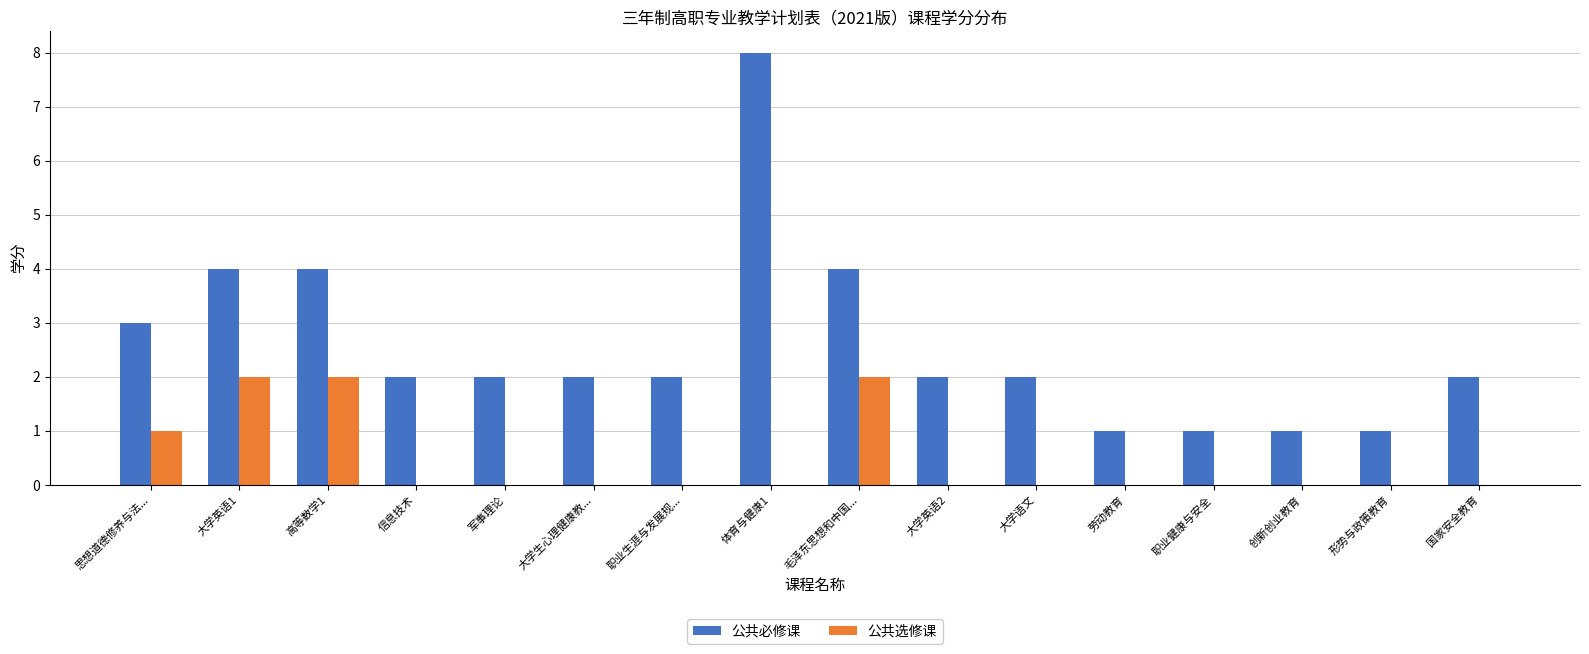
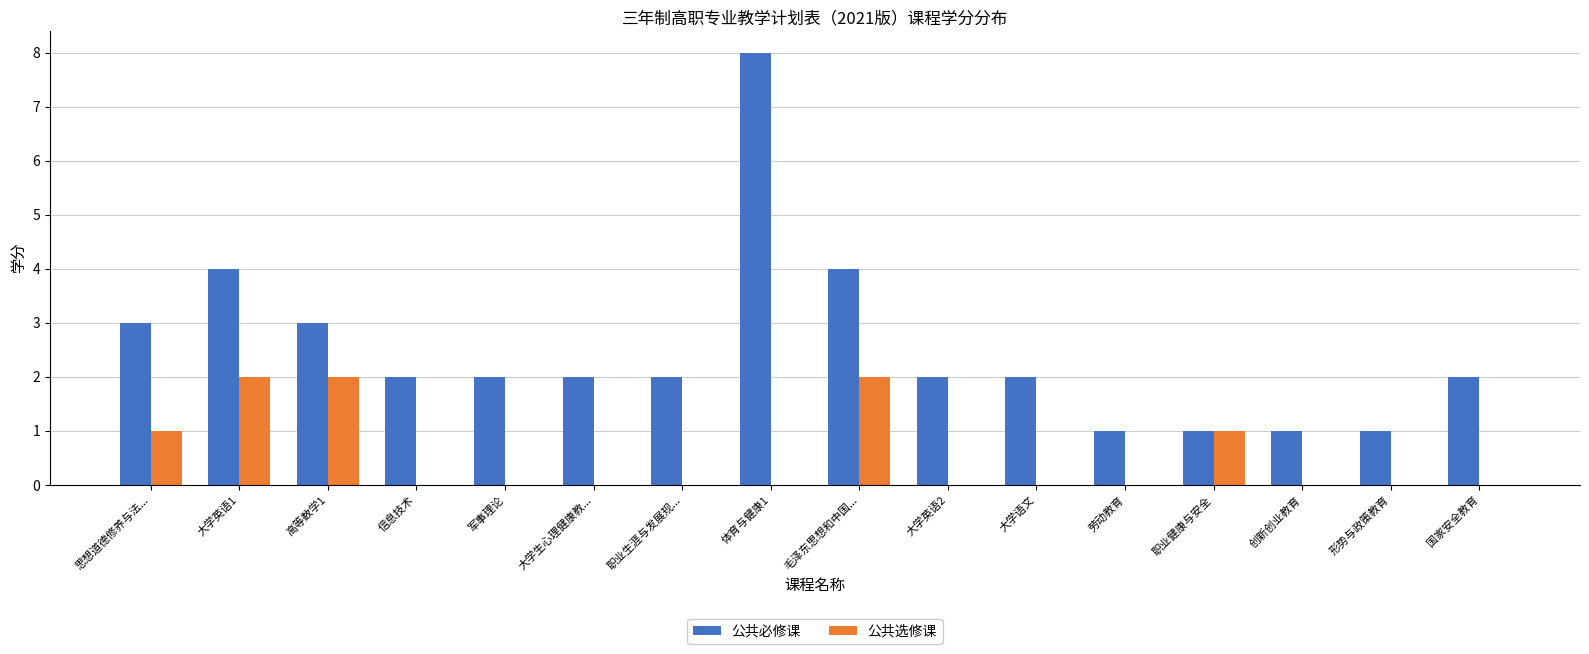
  {
    "公共必修课": {
      "思想道德修养与法...": 3,
      "大学英语1": 4,
-     "高等数学1": 4,
+     "高等数学1": 3,
      "信息技术": 2,
      "军事理论": 2,
      "大学生心理健康教...": 2,
      "职业生涯与发展规...": 2,
      "体育与健康1": 8,
      "毛泽东思想和中国...": 4,
      "大学英语2": 2,
      "大学语文": 2,
      "劳动教育": 1,
      "职业健康与安全": 1,
      "创新创业教育": 1,
      "形势与政策教育": 1,
      "国家安全教育": 2
    },
    "公共选修课": {
      "思想道德修养与法...": 1,
      "大学英语1": 2,
      "高等数学1": 2,
      "信息技术": 0,
      "军事理论": 0,
      "大学生心理健康教...": 0,
      "职业生涯与发展规...": 0,
      "体育与健康1": 0,
      "毛泽东思想和中国...": 2,
      "大学英语2": 0,
      "大学语文": 0,
      "劳动教育": 0,
-     "职业健康与安全": 0,
+     "职业健康与安全": 1,
      "创新创业教育": 0,
      "形势与政策教育": 0,
      "国家安全教育": 0
    }
  }
